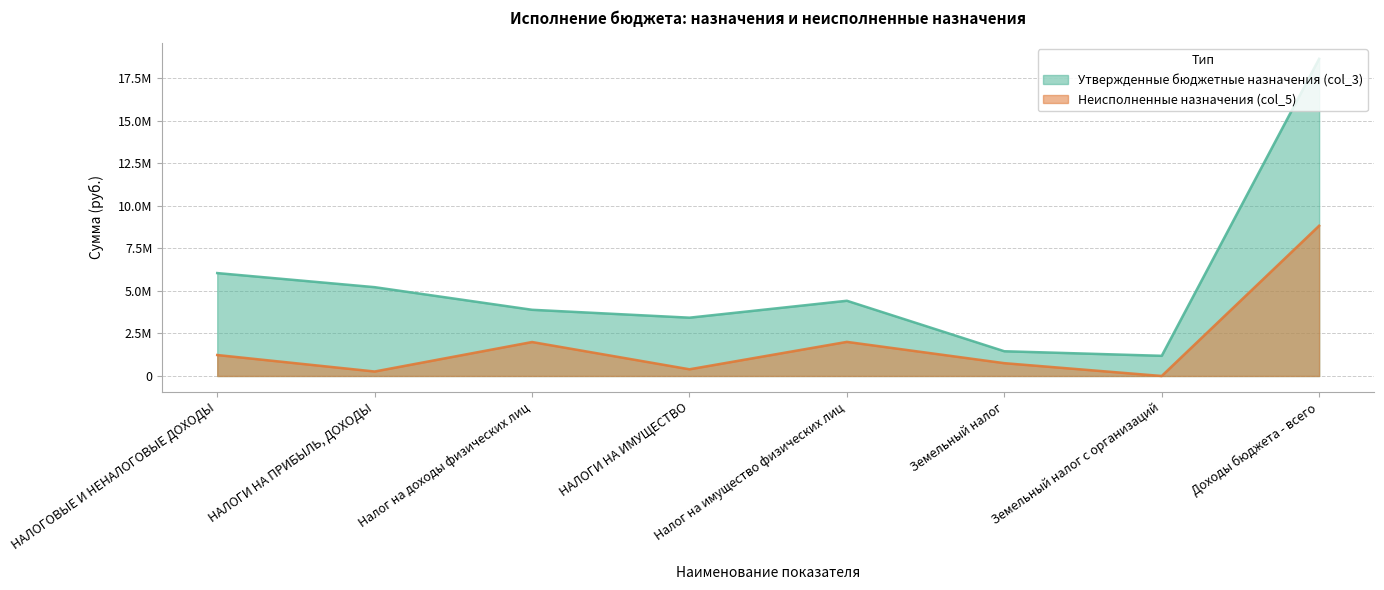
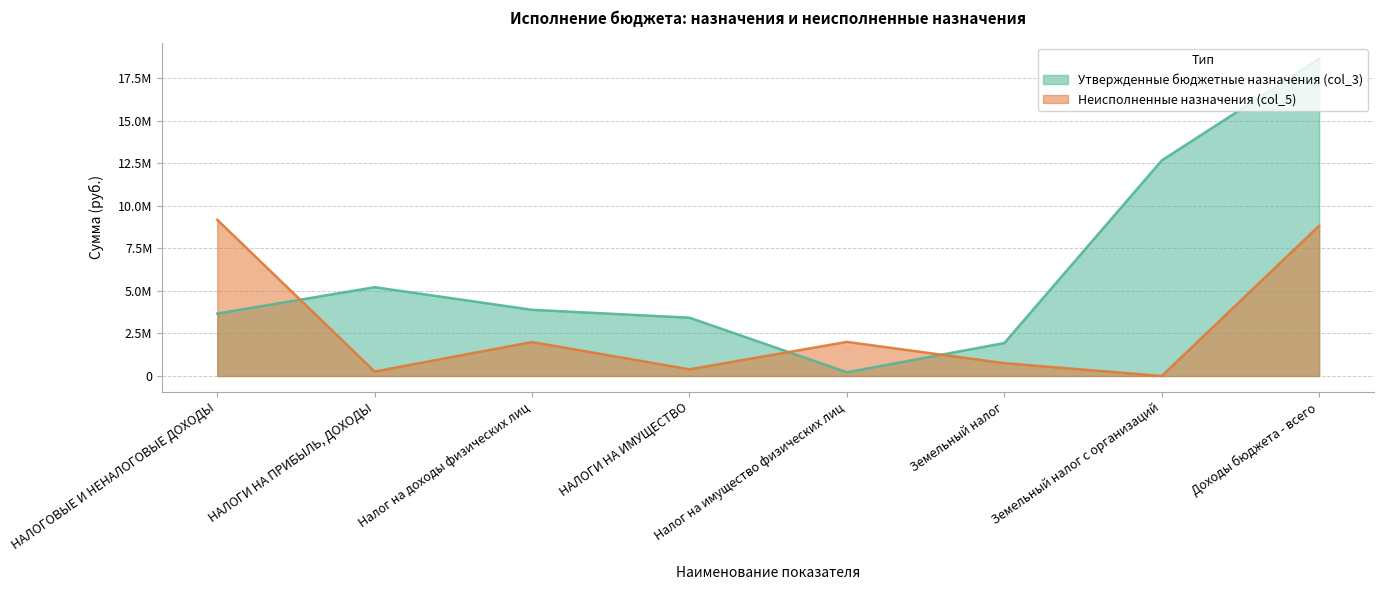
  {
    "Утвержденные бюджетные назначения (col_3)": {
-     "НАЛОГОВЫЕ И НЕНАЛОГОВЫЕ ДОХОДЫ": 6100000,
+     "НАЛОГОВЫЕ И НЕНАЛОГОВЫЕ ДОХОДЫ": 3700000,
      "НАЛОГИ НА ПРИБЫЛЬ, ДОХОДЫ": 5200000,
      "Налог на доходы физических лиц": 3900000,
      "НАЛОГИ НА ИМУЩЕСТВО": 3400000,
-     "Налог на имущество физических лиц": 4400000,
-     "Земельный налог": 1500000,
-     "Земельный налог с организаций": 1200000
+     "Налог на имущество физических лиц": 200000,
+     "Земельный налог": 1900000,
+     "Земельный налог с организаций": 12700000
    },
    "Неисполненные назначения (col_5)": {
-     "НАЛОГОВЫЕ И НЕНАЛОГОВЫЕ ДОХОДЫ": 1200000,
+     "НАЛОГОВЫЕ И НЕНАЛОГОВЫЕ ДОХОДЫ": 9200000,
      "НАЛОГИ НА ПРИБЫЛЬ, ДОХОДЫ": 300000,
      "Налог на доходы физических лиц": 2000000,
      "НАЛОГИ НА ИМУЩЕСТВО": 400000,
      "Налог на имущество физических лиц": 2000000,
      "Земельный налог": 800000,
      "Земельный налог с организаций": 0,
      "Доходы бюджета - всего": 8800000
    }
  }
